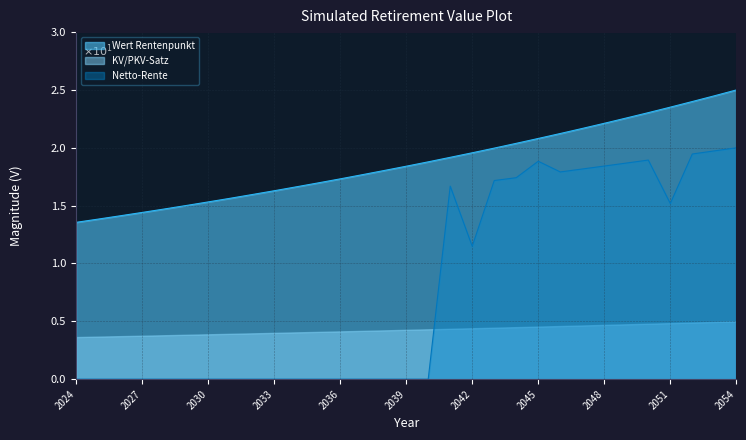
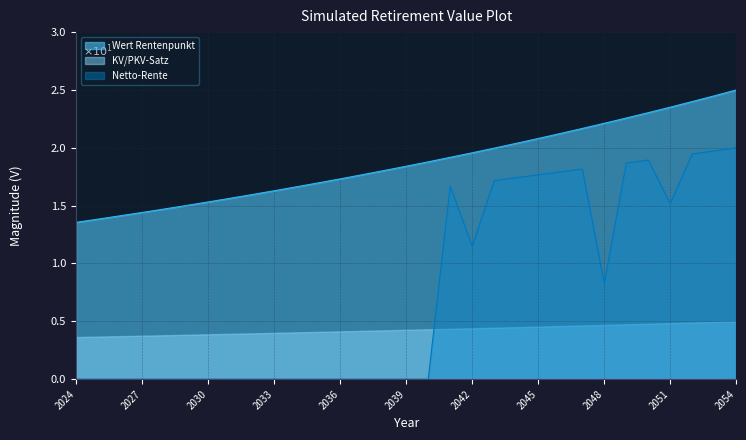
  {
    "Netto-Rente": {
      "2024": 0.00,
      "2027": 0.00,
      "2030": 0.00,
      "2033": 0.00,
      "2036": 0.00,
      "2039": 0.00,
      "2042": 1.15,
-     "2045": 1.88,
-     "2048": 1.84,
+     "2045": 1.77,
+     "2048": 0.83,
      "2051": 1.52,
      "2054": 2.00
    }
  }
